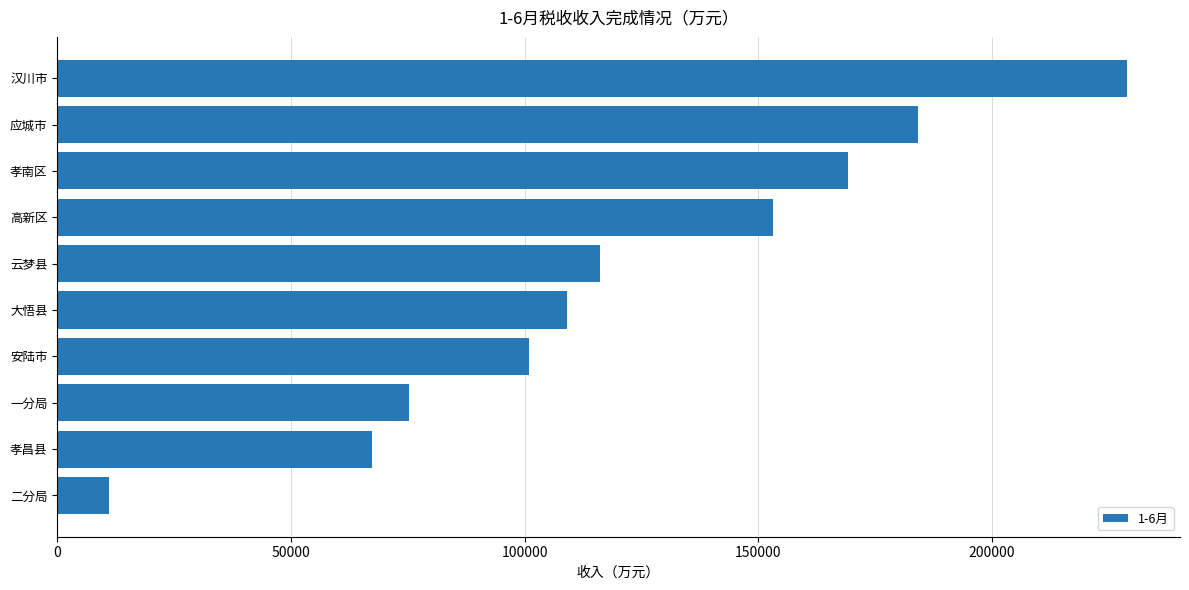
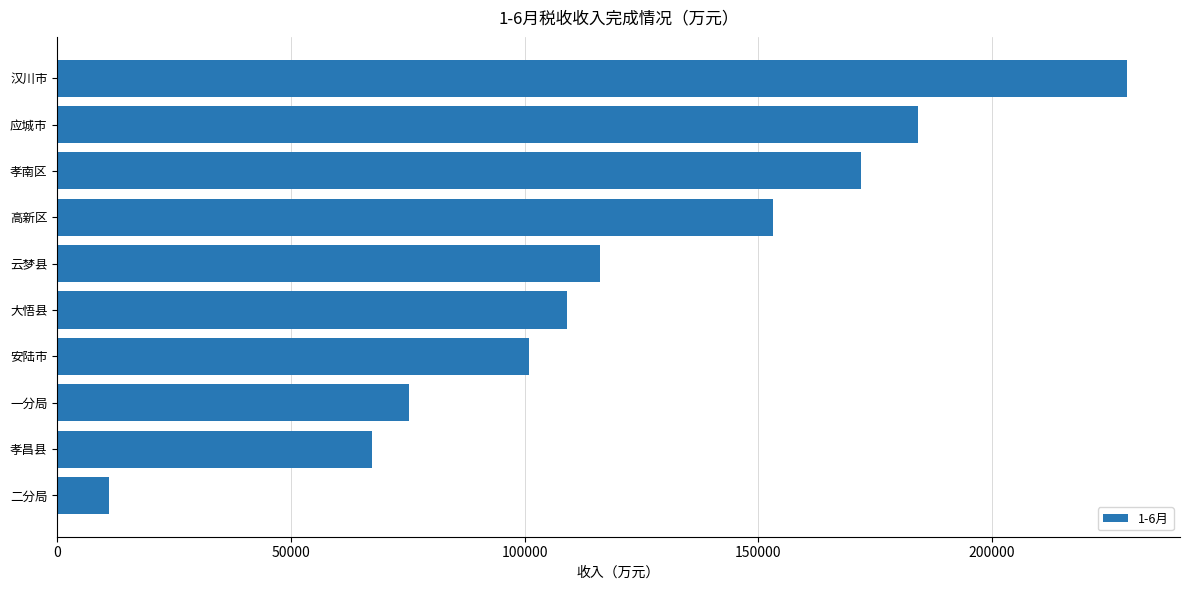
  {
    "汉川市": 229000,
    "应城市": 184000,
-   "孝南区": 169000,
+   "孝南区": 172000,
    "高新区": 153000,
    "云梦县": 116000,
    "大悟县": 109000,
    "安陆市": 101000,
    "一分局": 75000,
    "孝昌县": 67000,
    "二分局": 11000
  }
